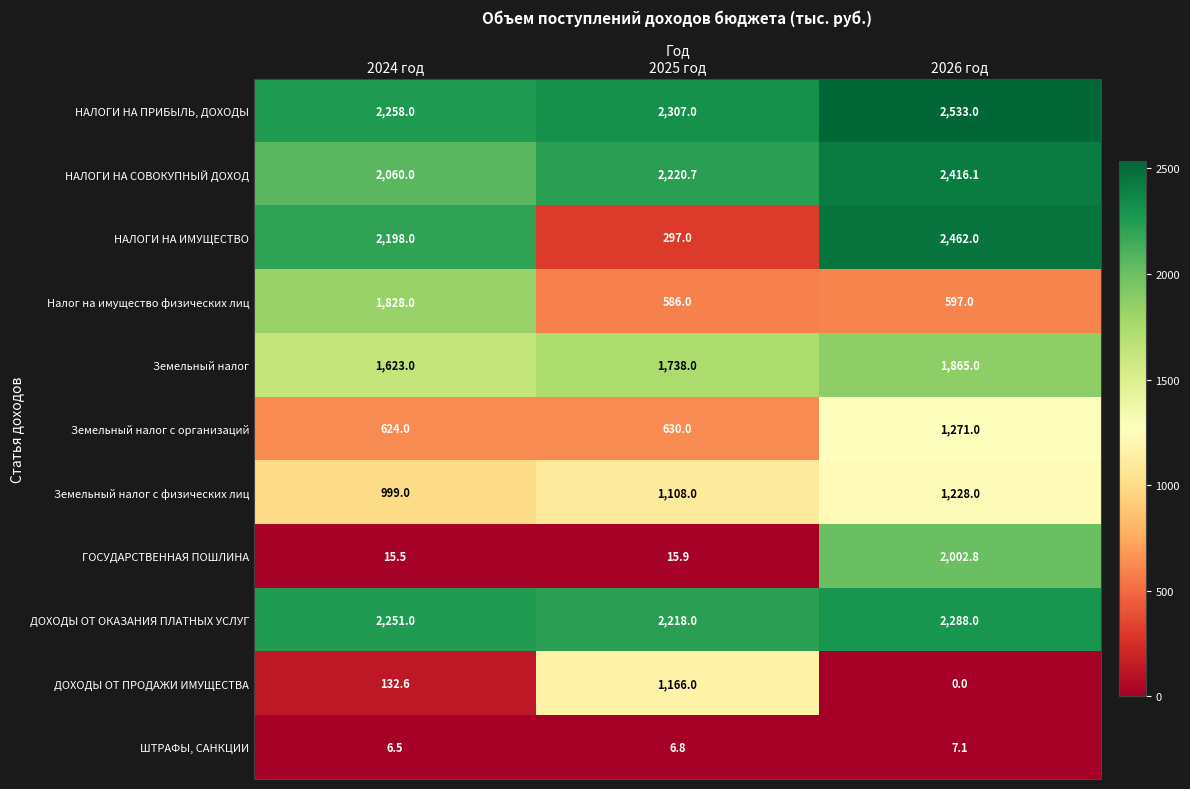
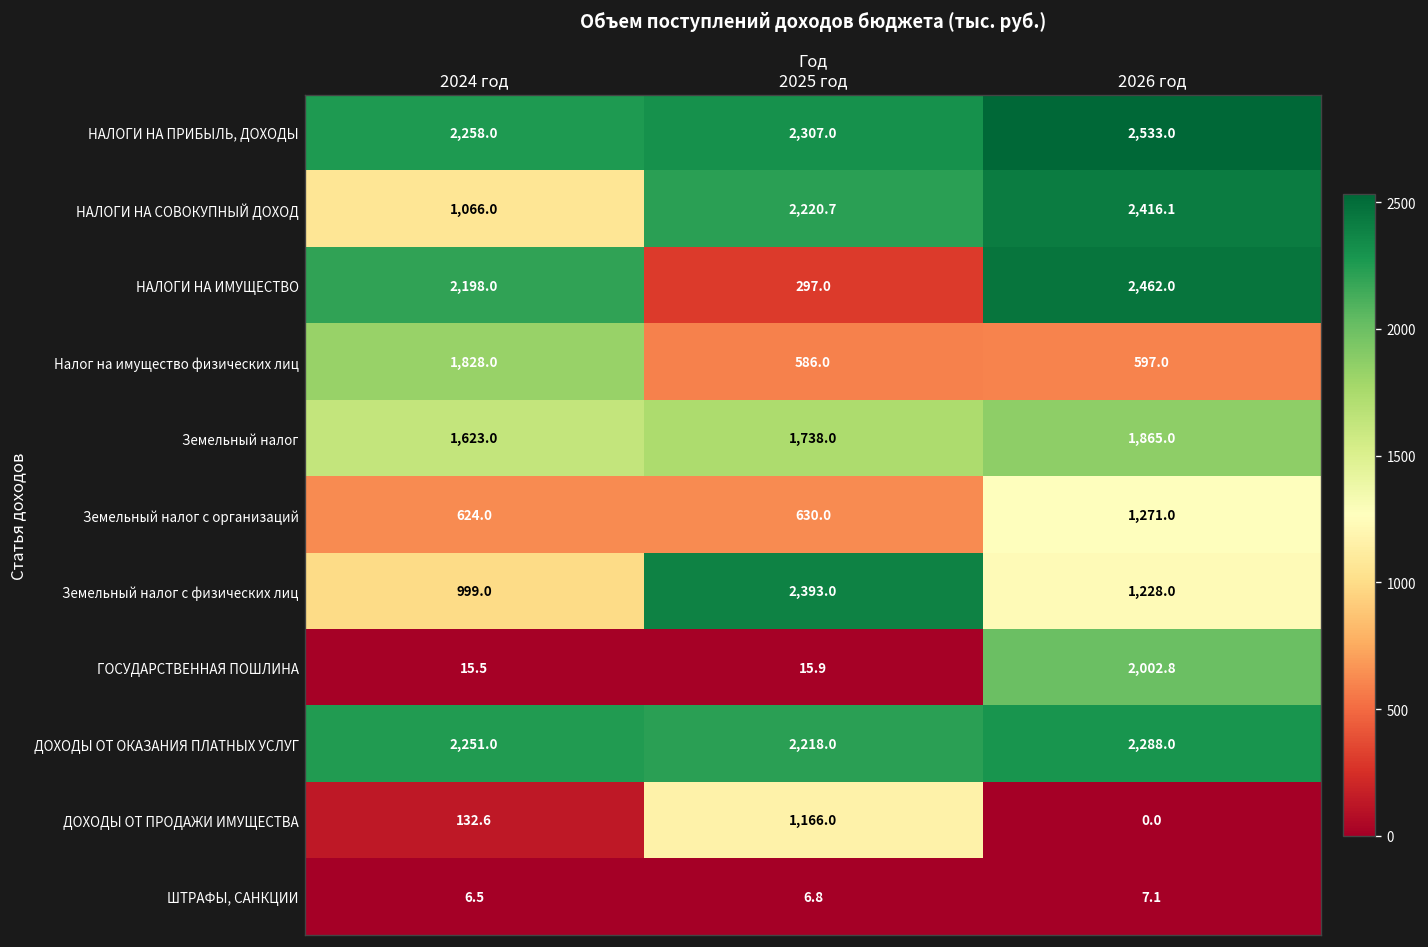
  {
    "НАЛОГИ НА ПРИБЫЛЬ, ДОХОДЫ": {
      "2024 год": "2,258.0",
      "2025 год": "2,307.0",
      "2026 год": "2,533.0"
    },
    "НАЛОГИ НА СОВОКУПНЫЙ ДОХОД": {
-     "2024 год": "2,060.0",
+     "2024 год": "1,066.0",
      "2025 год": "2,220.7",
      "2026 год": "2,416.1"
    },
    "НАЛОГИ НА ИМУЩЕСТВО": {
      "2024 год": "2,198.0",
      "2025 год": "297.0",
      "2026 год": "2,462.0"
    },
    "Налог на имущество физических лиц": {
      "2024 год": "1,828.0",
      "2025 год": "586.0",
      "2026 год": "597.0"
    },
    "Земельный налог": {
      "2024 год": "1,623.0",
      "2025 год": "1,738.0",
      "2026 год": "1,865.0"
    },
    "Земельный налог с организаций": {
      "2024 год": "624.0",
      "2025 год": "630.0",
      "2026 год": "1,271.0"
    },
    "Земельный налог с физических лиц": {
      "2024 год": "999.0",
-     "2025 год": "1,108.0",
+     "2025 год": "2,393.0",
      "2026 год": "1,228.0"
    },
    "ГОСУДАРСТВЕННАЯ ПОШЛИНА": {
      "2024 год": "15.5",
      "2025 год": "15.9",
      "2026 год": "2,002.8"
    },
    "ДОХОДЫ ОТ ОКАЗАНИЯ ПЛАТНЫХ УСЛУГ": {
      "2024 год": "2,251.0",
      "2025 год": "2,218.0",
      "2026 год": "2,288.0"
    },
    "ДОХОДЫ ОТ ПРОДАЖИ ИМУЩЕСТВА": {
      "2024 год": "132.6",
      "2025 год": "1,166.0",
      "2026 год": "0.0"
    },
    "ШТРАФЫ, САНКЦИИ": {
      "2024 год": "6.5",
      "2025 год": "6.8",
      "2026 год": "7.1"
    }
  }
